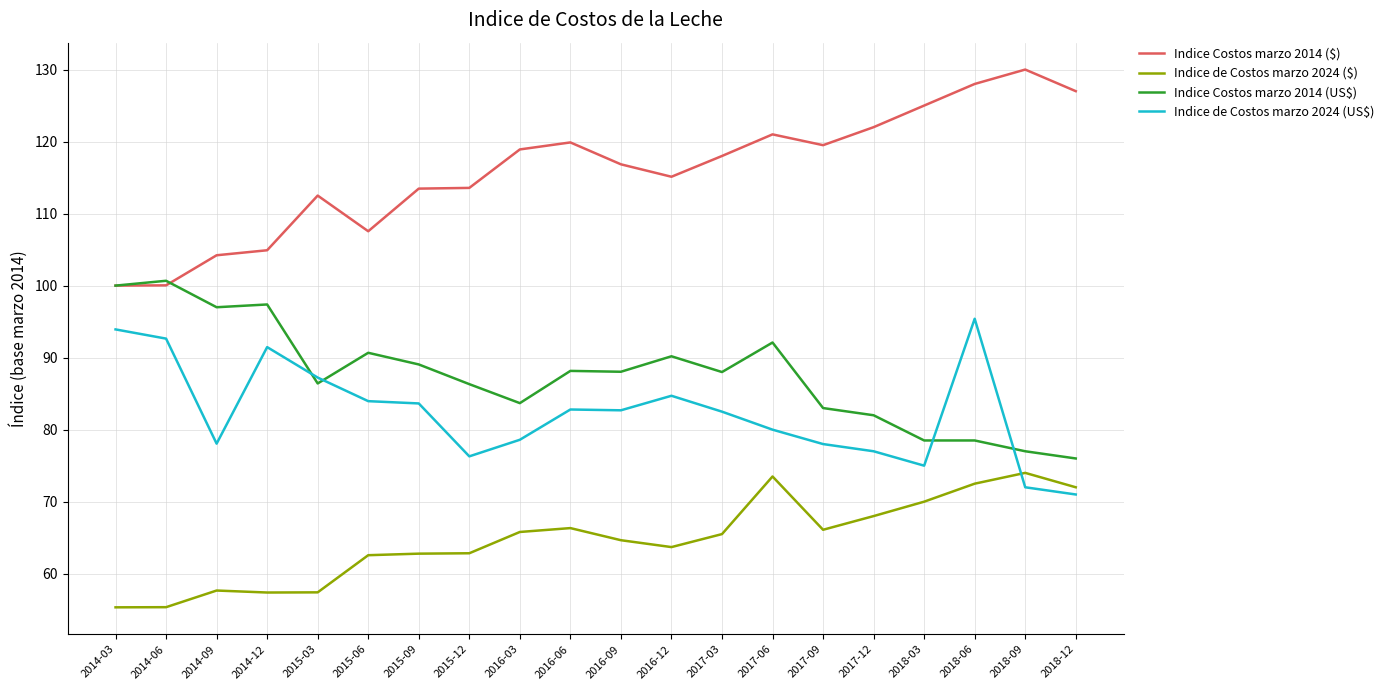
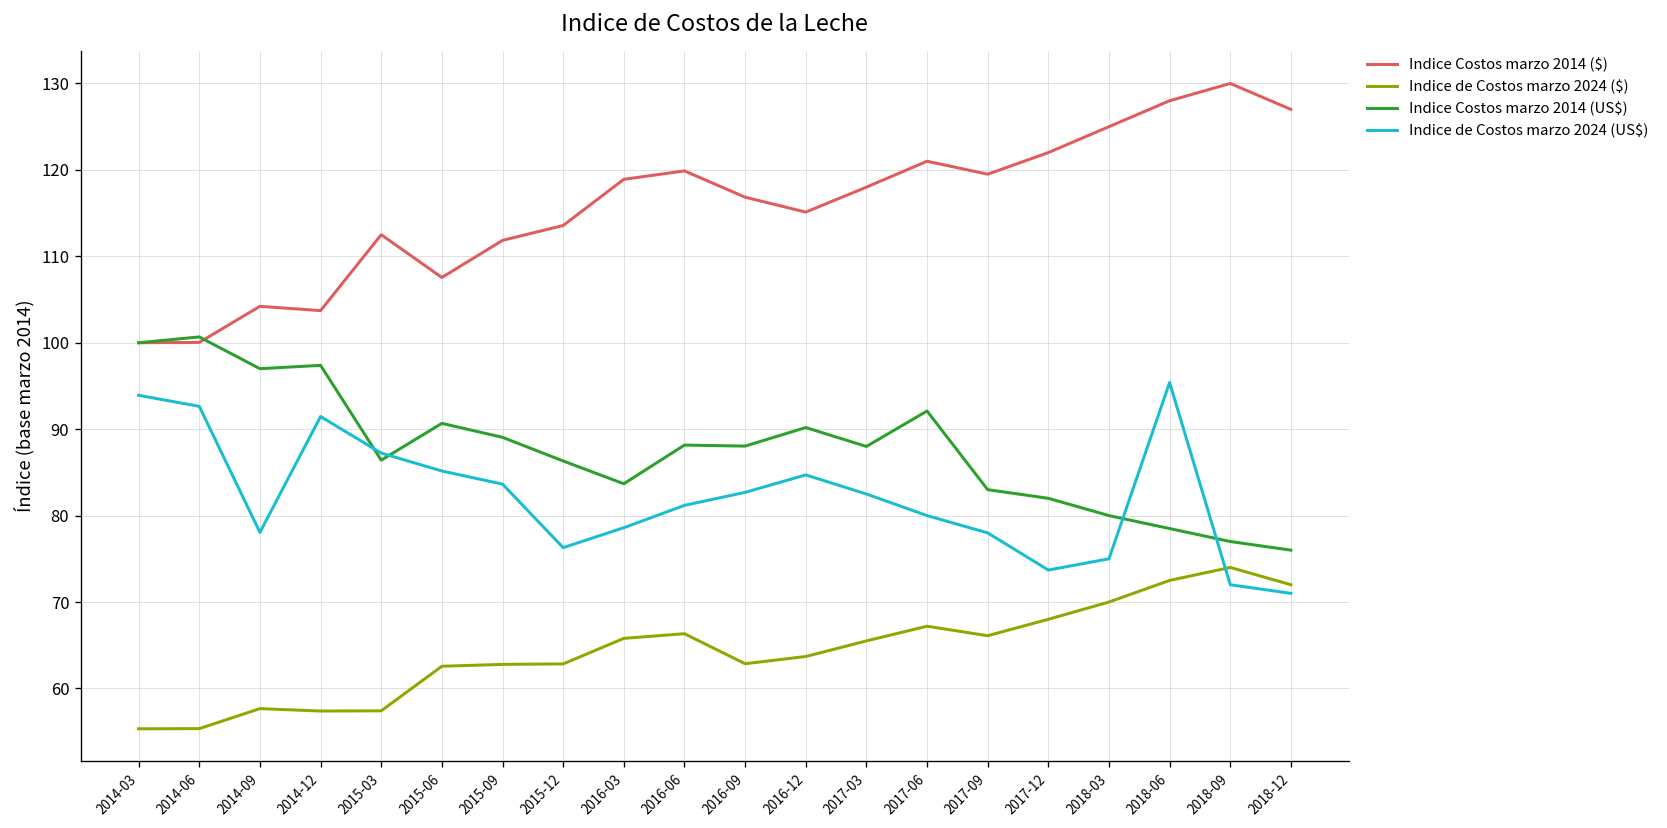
  {
    "Indice Costos marzo 2014 ($)": {
      "2014-06": 100,
      "2014-09": 104,
-     "2014-12": 105,
+     "2014-12": 104,
      "2015-03": 113,
      "2015-06": 108,
-     "2015-09": 113,
+     "2015-09": 112,
      "2015-12": 114,
      "2016-03": 119,
      "2016-06": 120,
      "2016-09": 117,
      "2016-12": 115,
      "2017-03": 118,
      "2017-06": 121,
      "2017-09": 120,
      "2017-12": 122,
      "2018-03": 125,
      "2018-06": 128,
      "2018-09": 130,
      "2018-12": 127
    },
    "Indice de Costos marzo 2024 ($)": {
      "2014-03": 55,
      "2014-06": 55,
      "2014-09": 58,
      "2014-12": 57,
      "2015-03": 57,
      "2015-06": 63,
      "2015-09": 63,
      "2015-12": 63,
      "2016-03": 66,
      "2016-06": 66,
-     "2016-09": 65,
+     "2016-09": 63,
      "2016-12": 64,
      "2017-03": 66,
-     "2017-06": 74,
+     "2017-06": 67,
      "2017-09": 66,
      "2017-12": 68,
      "2018-03": 70,
      "2018-06": 73,
      "2018-09": 74,
      "2018-12": 72
    },
    "Indice Costos marzo 2014 (US$)": {
      "2014-06": 101,
      "2014-09": 97,
      "2014-12": 97,
      "2015-03": 86,
      "2015-06": 91,
      "2015-09": 89,
      "2015-12": 86,
      "2016-03": 84,
      "2016-06": 88,
      "2016-09": 88,
      "2016-12": 90,
      "2017-03": 88,
      "2017-06": 92,
      "2017-09": 83,
      "2017-12": 82,
-     "2018-03": 79,
+     "2018-03": 80,
      "2018-06": 79,
      "2018-09": 77,
      "2018-12": 76
    },
    "Indice de Costos marzo 2024 (US$)": {
      "2014-03": 94,
      "2014-06": 93,
      "2014-09": 78,
      "2014-12": 91,
      "2015-03": 87,
-     "2015-06": 84,
+     "2015-06": 85,
      "2015-09": 84,
      "2015-12": 76,
      "2016-03": 79,
-     "2016-06": 83,
+     "2016-06": 81,
      "2016-09": 83,
      "2016-12": 85,
      "2017-03": 83,
      "2017-06": 80,
      "2017-09": 78,
-     "2017-12": 77,
+     "2017-12": 74,
      "2018-03": 75,
      "2018-06": 95,
      "2018-09": 72,
      "2018-12": 71
    }
  }
